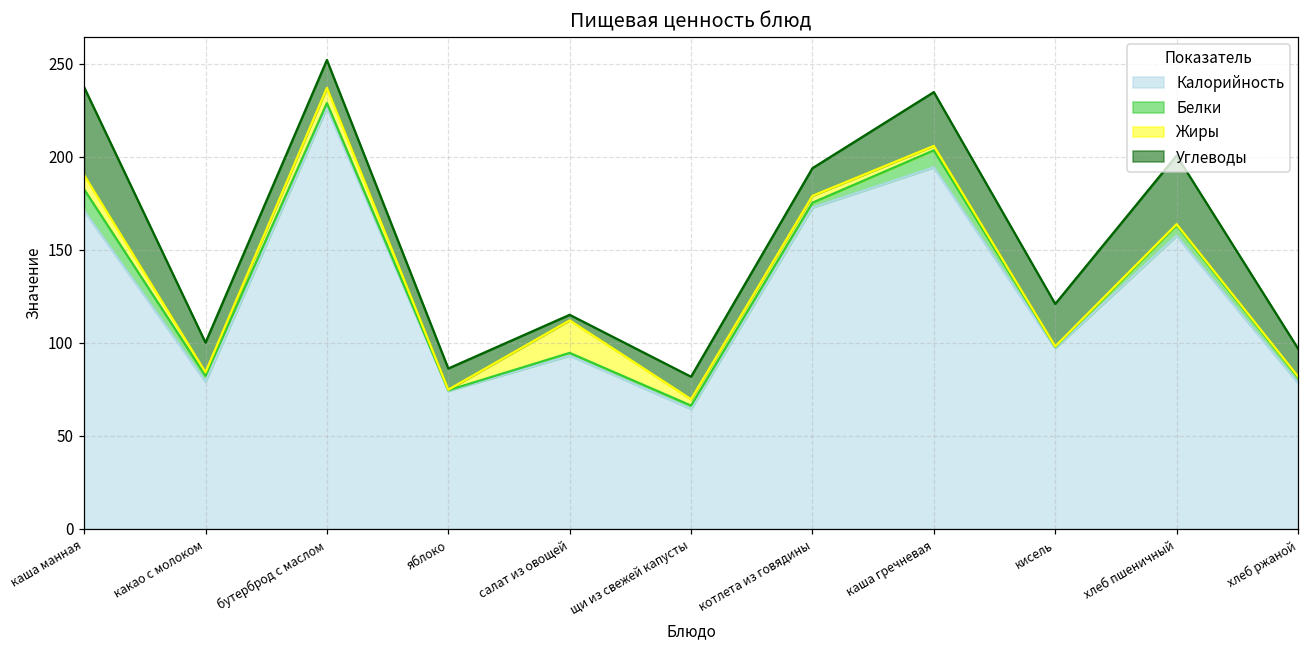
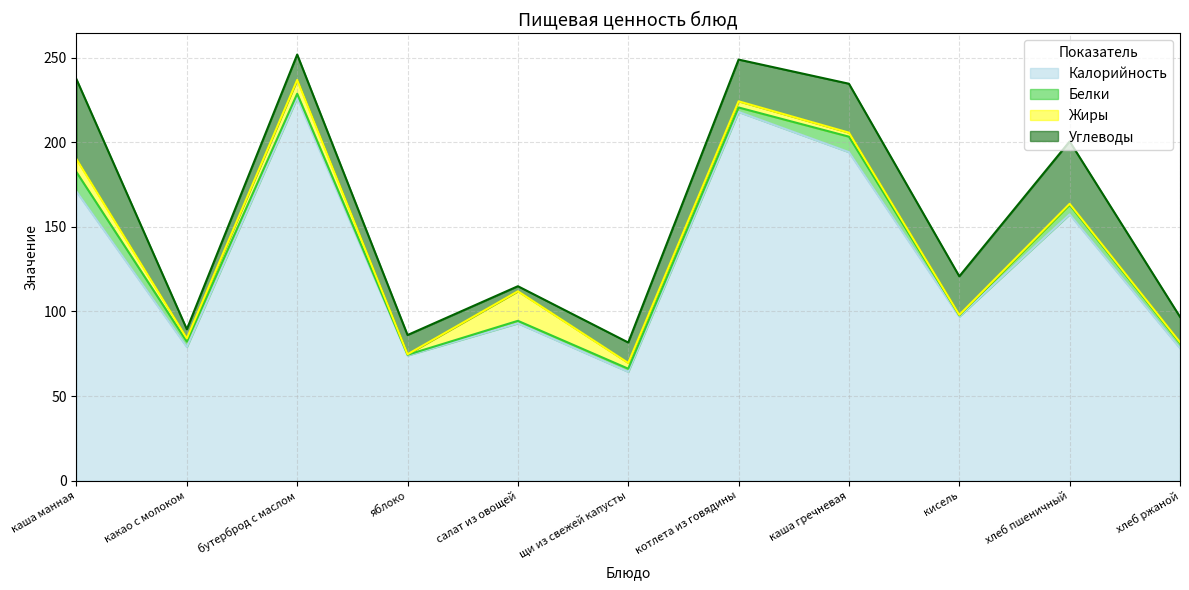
  {
    "Калорийность": {
      "каша манная": 171,
      "какао с молоком": 79,
      "бутерброд с маслом": 226,
      "щи из свежей капусты": 64,
-     "котлета из говядины": 173,
+     "котлета из говядины": 218,
      "каша гречневая": 194,
      "хлеб пшеничный": 157,
      "хлеб ржаной": 78
    },
    "Белки": {
      "каша манная": 12,
      "какао с молоком": 3,
      "бутерброд с маслом": 2,
      "щи из свежей капусты": 2,
      "котлета из говядины": 3,
      "каша гречневая": 9
    },
    "Жиры": {
      "каша манная": 8,
      "какао с молоком": 2,
      "бутерброд с маслом": 8,
      "салат из овощей": 17,
      "щи из свежей капусты": 3,
      "котлета из говядины": 4,
      "каша гречневая": 2
    },
    "Углеводы": {
      "каша манная": 47,
-     "какао с молоком": 16,
+     "какао с молоком": 5,
      "бутерброд с маслом": 15,
      "яблоко": 11,
      "салат из овощей": 3,
      "щи из свежей капусты": 12,
-     "котлета из говядины": 15,
+     "котлета из говядины": 25,
      "каша гречневая": 29,
      "кисель": 23,
      "хлеб ржаной": 15
    }
  }
